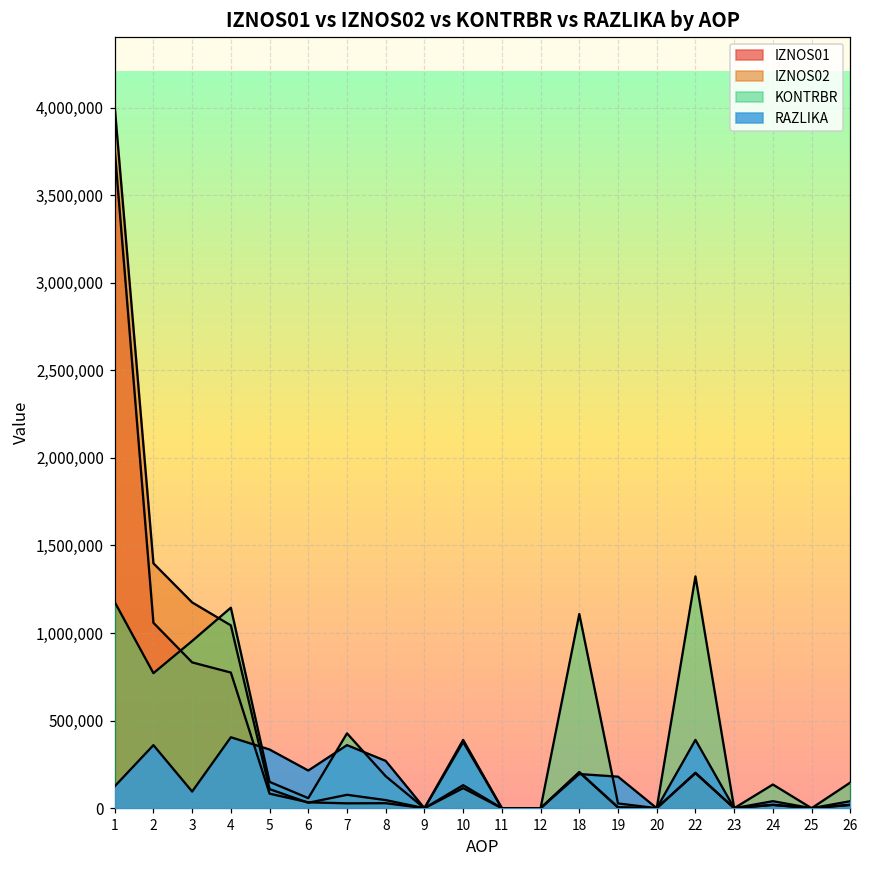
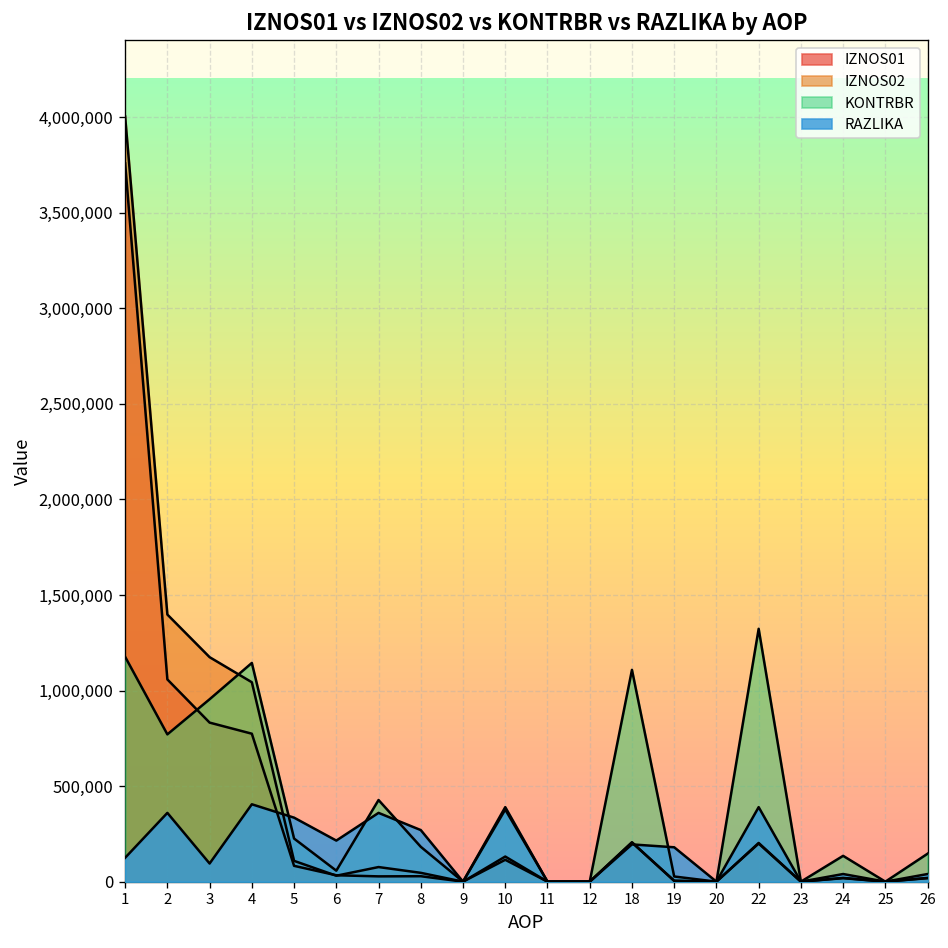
  {
    "KONTRBR": {
      "1": "1,180,000",
      "2": "770,000",
      "3": "950,000",
      "4": "1,140,000",
-     "5": "150,000",
+     "5": "230,000",
      "6": "60,000",
      "7": "430,000",
      "8": "180,000",
      "18": "1,110,000",
      "19": "30,000",
      "22": "1,320,000",
      "24": "140,000",
      "26": "150,000"
    },
    "RAZLIKA": {
      "1": "130,000",
      "2": "360,000",
      "3": "100,000",
      "4": "410,000",
      "5": "340,000",
      "6": "220,000",
      "7": "360,000",
      "8": "270,000",
      "19": "180,000",
      "22": "390,000",
      "24": "40,000",
      "26": "40,000"
    }
  }
